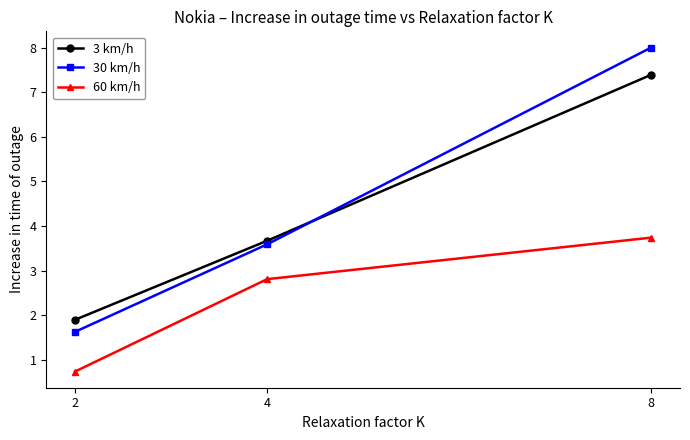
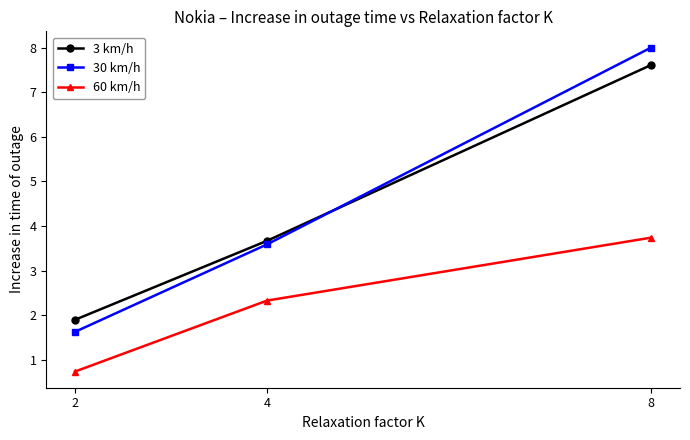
  {
    "3 km/h": {
      "2": 1.9,
      "4": 3.7,
-     "8": 7.4
+     "8": 7.6
    },
    "30 km/h": {
      "2": 1.6,
      "4": 3.6,
      "8": 8.0
    },
    "60 km/h": {
      "2": 0.7,
-     "4": 2.8,
+     "4": 2.3,
      "8": 3.7
    }
  }
